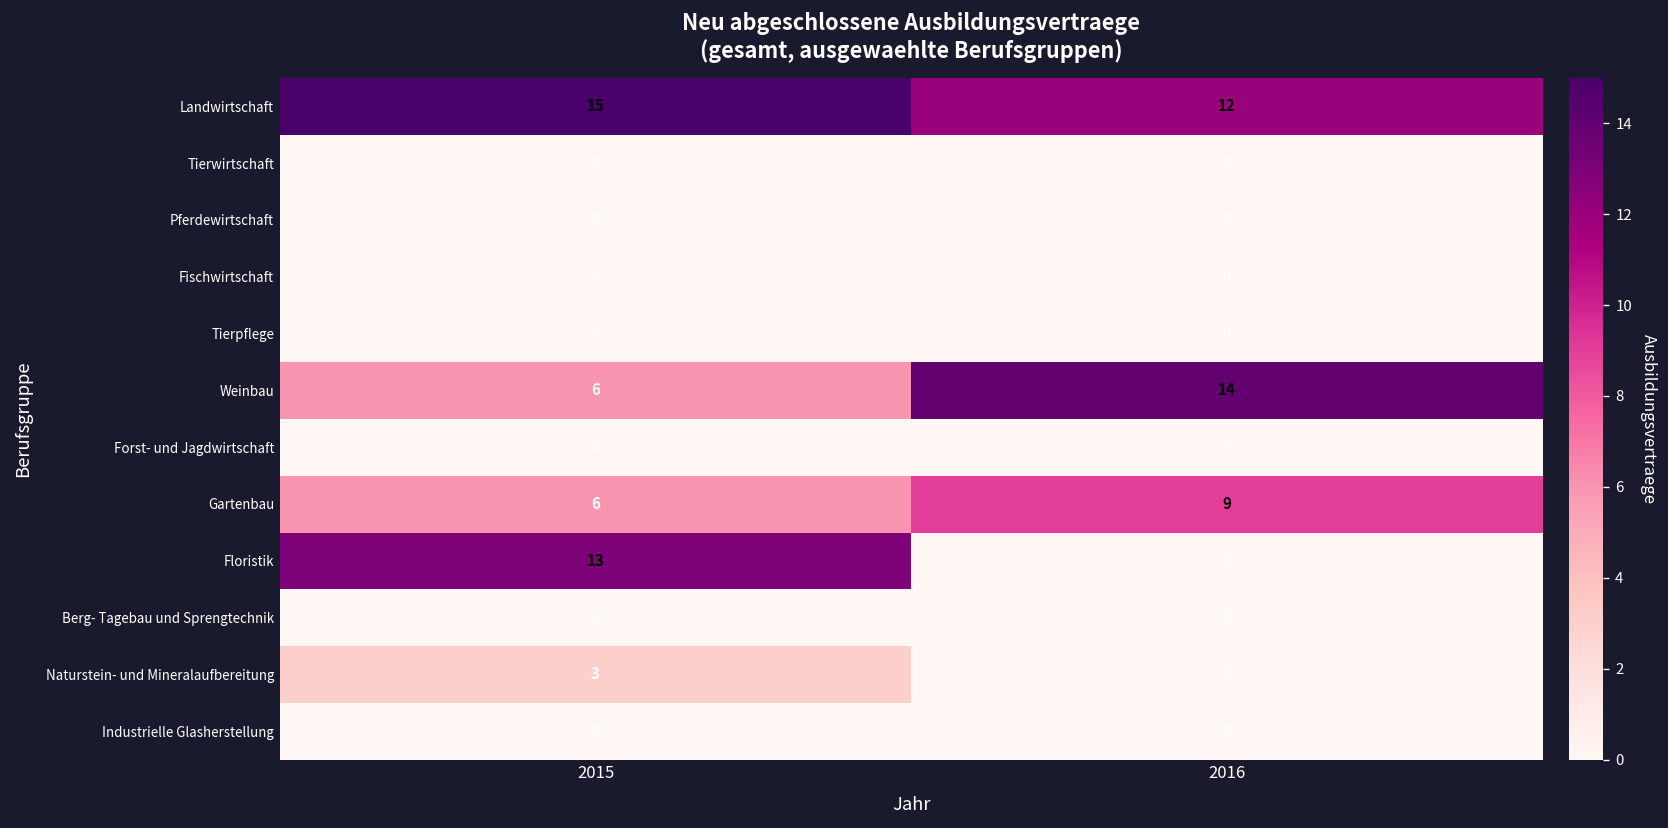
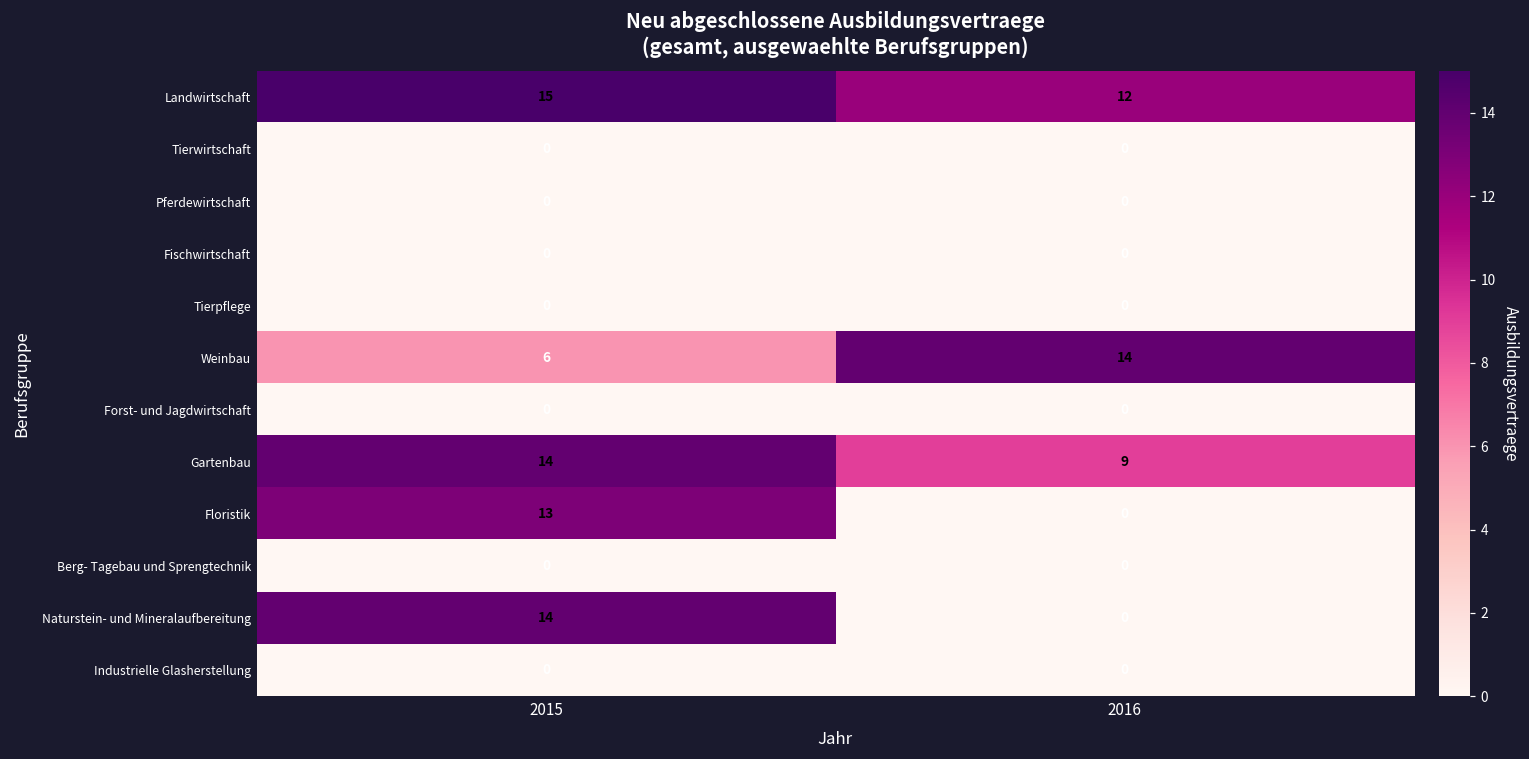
  {
    "Landwirtschaft": {
      "2015": 15,
      "2016": 12
    },
    "Weinbau": {
      "2015": 6,
      "2016": 14
    },
    "Gartenbau": {
-     "2015": 6,
+     "2015": 14,
      "2016": 9
    },
    "Floristik": {
      "2015": 13
    },
    "Naturstein- und Mineralaufbereitung": {
-     "2015": 3
+     "2015": 14
    }
  }
